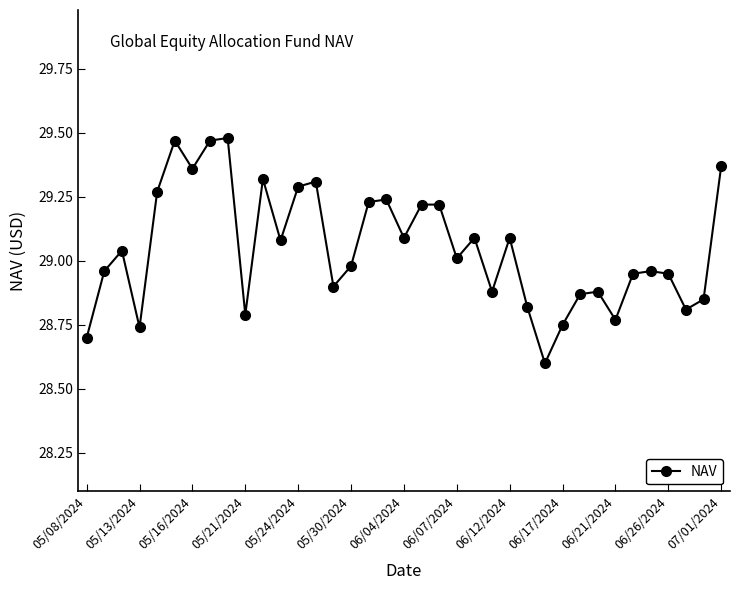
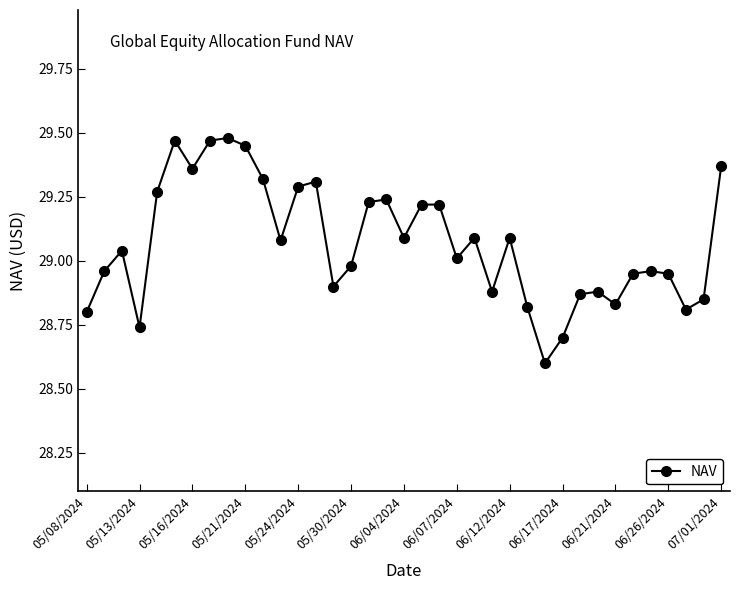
  {
-   "05/08/2024": 28.7,
+   "05/08/2024": 28.8,
    "05/13/2024": 28.74,
    "05/16/2024": 29.36,
-   "05/21/2024": 28.79,
+   "05/21/2024": 29.45,
    "05/24/2024": 29.29,
    "05/30/2024": 28.98,
    "06/04/2024": 29.09,
    "06/07/2024": 29.01,
    "06/12/2024": 29.09,
-   "06/17/2024": 28.75,
-   "06/21/2024": 28.77,
+   "06/17/2024": 28.70,
+   "06/21/2024": 28.83,
    "06/26/2024": 28.95,
    "07/01/2024": 29.37
  }
